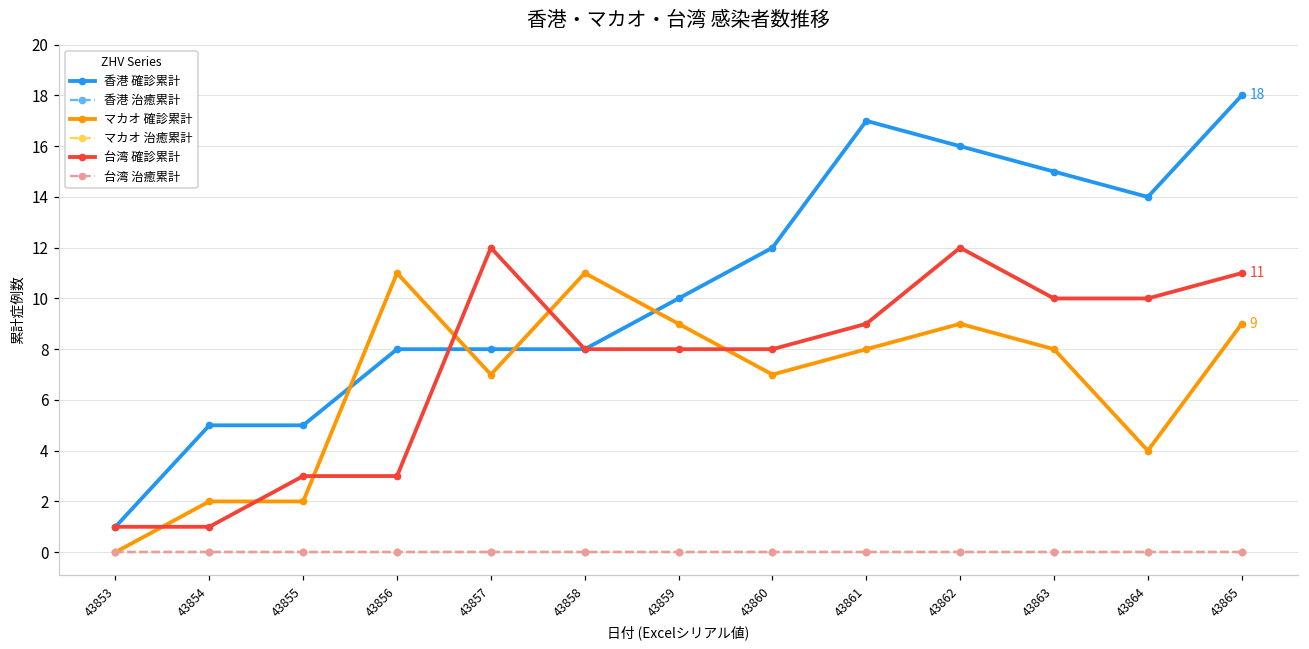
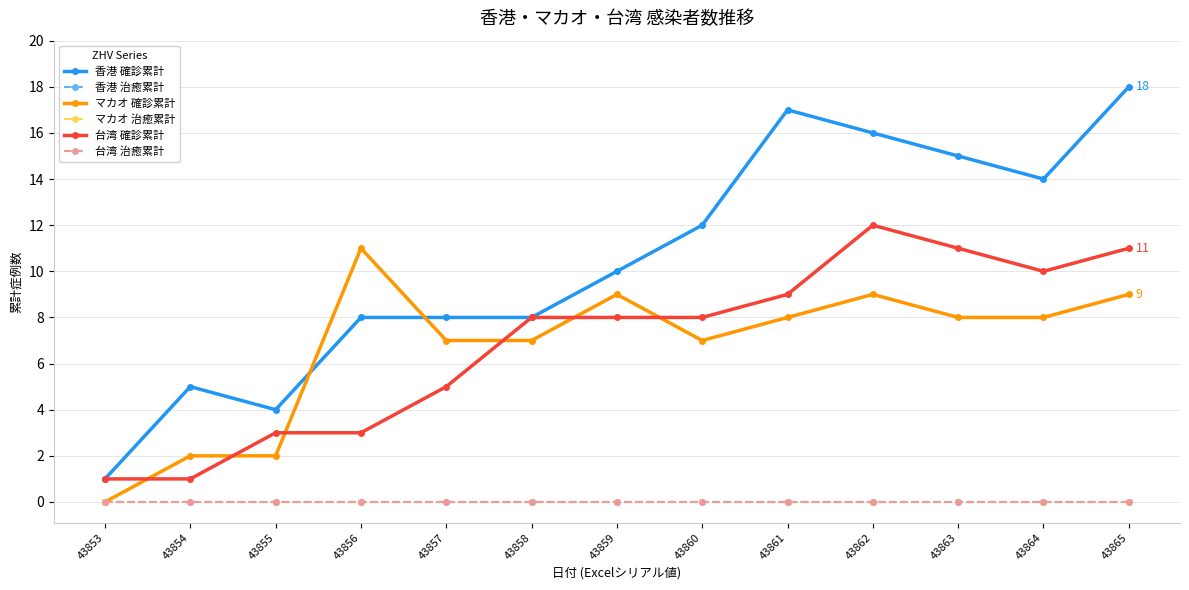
  {
    "香港 確診累計": {
      "43854": 5,
-     "43855": 5,
+     "43855": 4,
      "43856": 8,
      "43857": 8,
      "43859": 10,
      "43860": 12,
      "43861": 17,
      "43862": 16,
      "43863": 15,
      "43864": 14
    },
    "台湾 治癒累計": {
      "43854": 0,
      "43855": 0,
      "43856": 0,
      "43857": 0,
      "43858": 0,
      "43859": 0,
      "43860": 0,
      "43861": 0,
      "43862": 0,
      "43863": 0,
      "43864": 0,
      "43865": 0
    },
    "マカオ 確診累計": {
      "43854": 2,
      "43855": 2,
      "43856": 11,
      "43857": 7,
-     "43858": 11,
+     "43858": 7,
      "43859": 9,
      "43860": 7,
      "43861": 8,
      "43862": 9,
      "43863": 8,
-     "43864": 4
+     "43864": 8
    },
    "台湾 確診累計": {
      "43854": 1,
      "43855": 3,
      "43856": 3,
-     "43857": 12,
+     "43857": 5,
      "43859": 8,
      "43860": 8,
      "43861": 9,
      "43862": 12,
-     "43863": 10,
+     "43863": 11,
      "43864": 10
    }
  }
